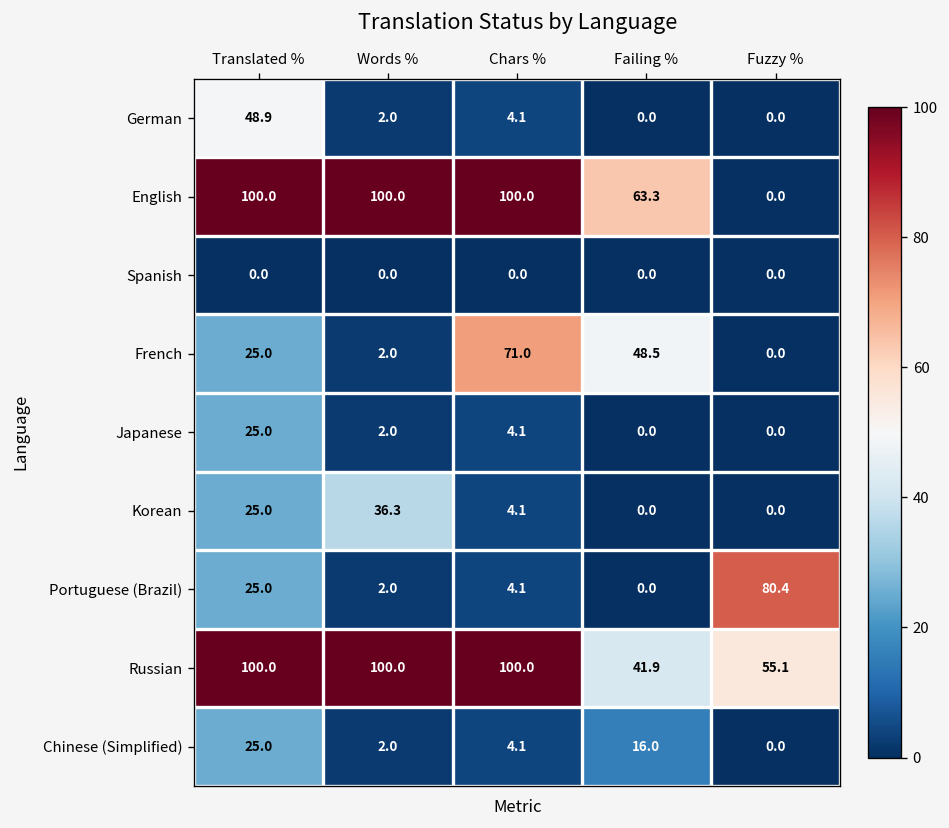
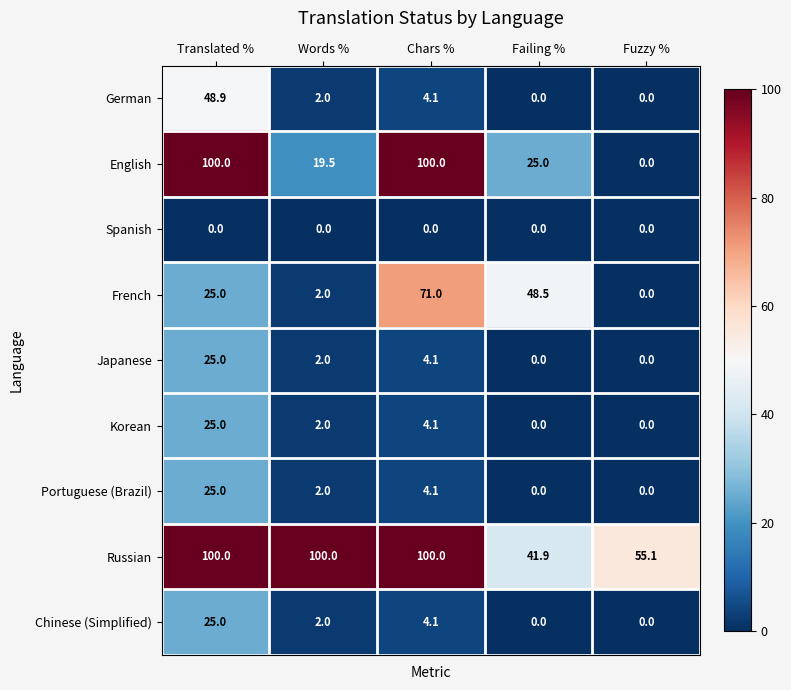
  {
    "German": {
      "Translated %": 48.9,
      "Words %": 2.0,
      "Chars %": 4.1,
      "Failing %": 0.0,
      "Fuzzy %": 0.0
    },
    "English": {
      "Translated %": 100.0,
-     "Words %": 100.0,
+     "Words %": 19.5,
      "Chars %": 100.0,
-     "Failing %": 63.3,
+     "Failing %": 25.0,
      "Fuzzy %": 0.0
    },
    "Spanish": {
      "Translated %": 0.0,
      "Words %": 0.0,
      "Chars %": 0.0,
      "Failing %": 0.0,
      "Fuzzy %": 0.0
    },
    "French": {
      "Translated %": 25.0,
      "Words %": 2.0,
      "Chars %": 71.0,
      "Failing %": 48.5,
      "Fuzzy %": 0.0
    },
    "Japanese": {
      "Translated %": 25.0,
      "Words %": 2.0,
      "Chars %": 4.1,
      "Failing %": 0.0,
      "Fuzzy %": 0.0
    },
    "Korean": {
      "Translated %": 25.0,
-     "Words %": 36.3,
+     "Words %": 2.0,
      "Chars %": 4.1,
      "Failing %": 0.0,
      "Fuzzy %": 0.0
    },
    "Portuguese (Brazil)": {
      "Translated %": 25.0,
      "Words %": 2.0,
      "Chars %": 4.1,
      "Failing %": 0.0,
-     "Fuzzy %": 80.4
+     "Fuzzy %": 0.0
    },
    "Russian": {
      "Translated %": 100.0,
      "Words %": 100.0,
      "Chars %": 100.0,
      "Failing %": 41.9,
      "Fuzzy %": 55.1
    },
    "Chinese (Simplified)": {
      "Translated %": 25.0,
      "Words %": 2.0,
      "Chars %": 4.1,
-     "Failing %": 16.0,
+     "Failing %": 0.0,
      "Fuzzy %": 0.0
    }
  }
